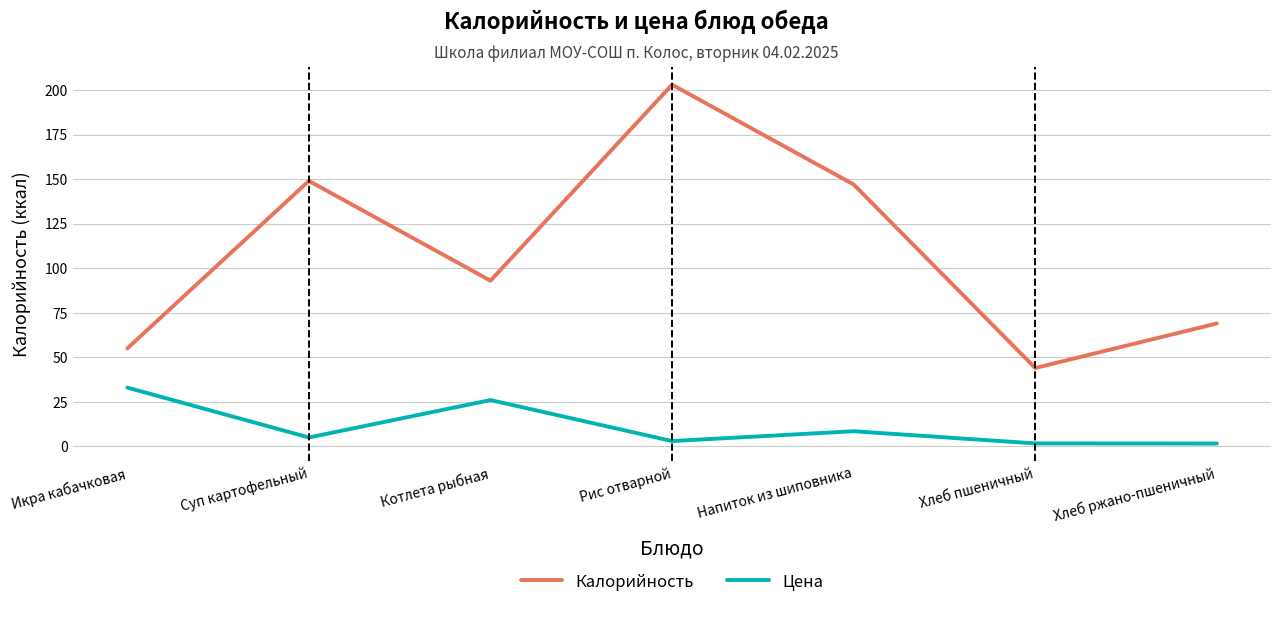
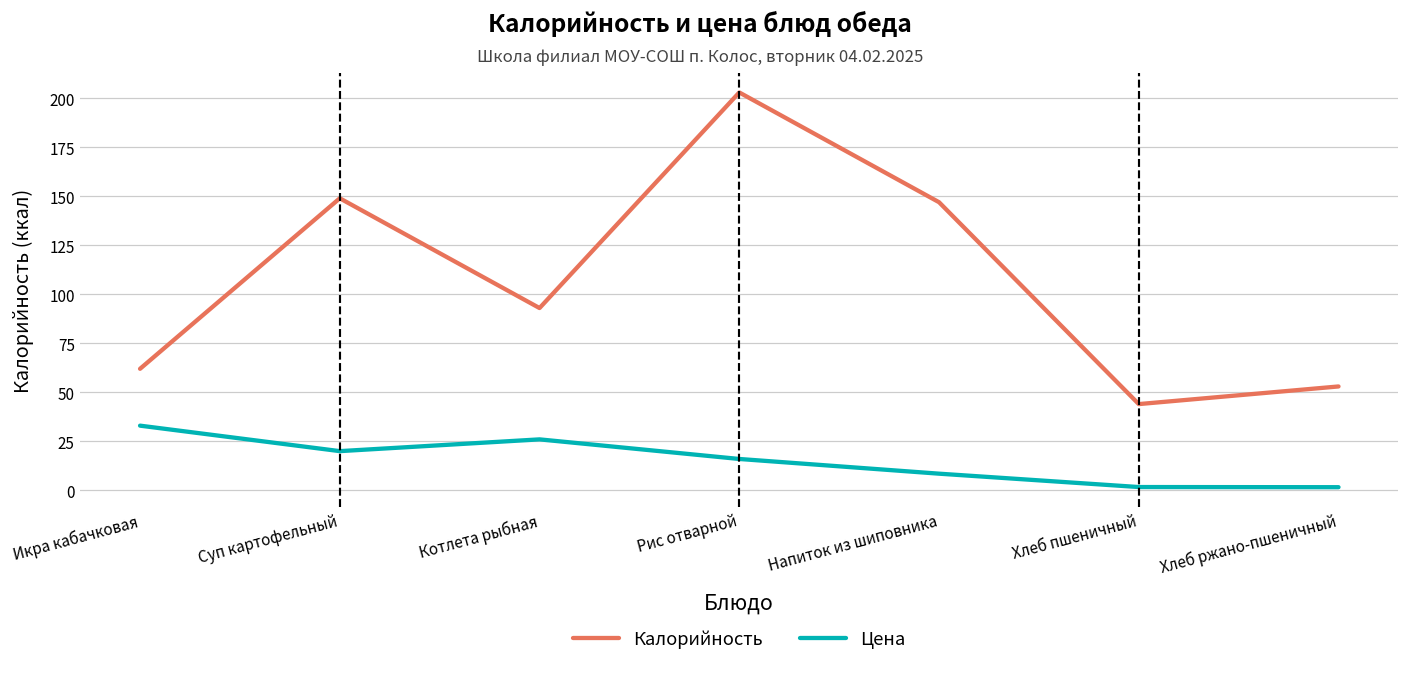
  {
    "Калорийность": {
-     "Икра кабачковая": 55,
+     "Икра кабачковая": 62,
      "Суп картофельный": 149,
      "Котлета рыбная": 93,
      "Рис отварной": 203,
      "Напиток из шиповника": 147,
      "Хлеб пшеничный": 44,
-     "Хлеб ржано-пшеничный": 69
+     "Хлеб ржано-пшеничный": 53
    },
    "Цена": {
      "Икра кабачковая": 33,
-     "Суп картофельный": 5,
+     "Суп картофельный": 20,
      "Котлета рыбная": 26,
-     "Рис отварной": 3,
+     "Рис отварной": 16,
      "Напиток из шиповника": 9,
      "Хлеб пшеничный": 2,
      "Хлеб ржано-пшеничный": 2
    }
  }
